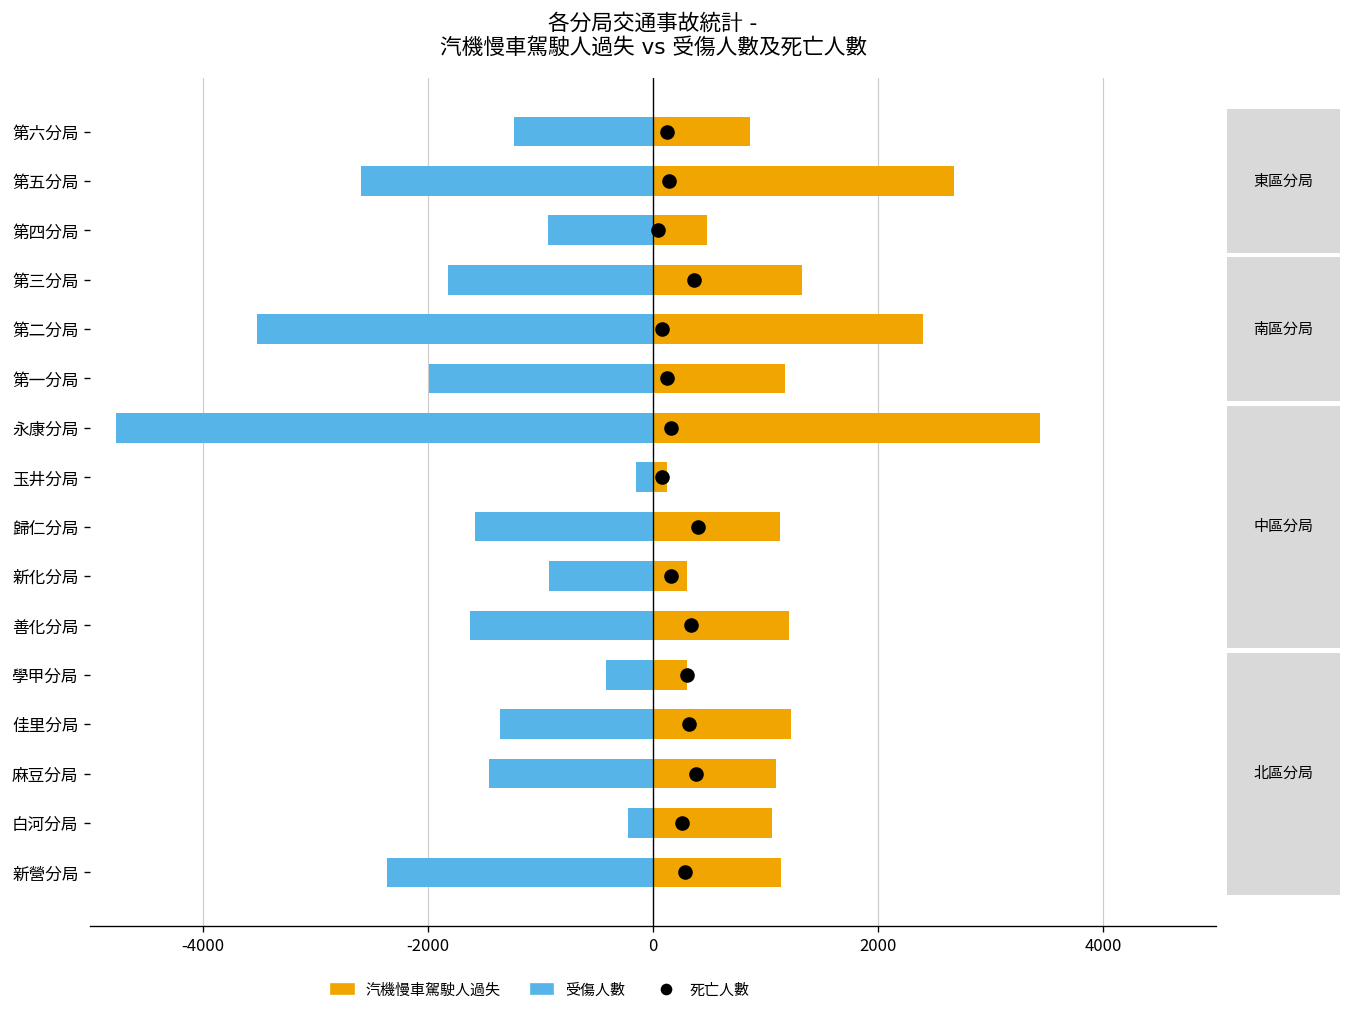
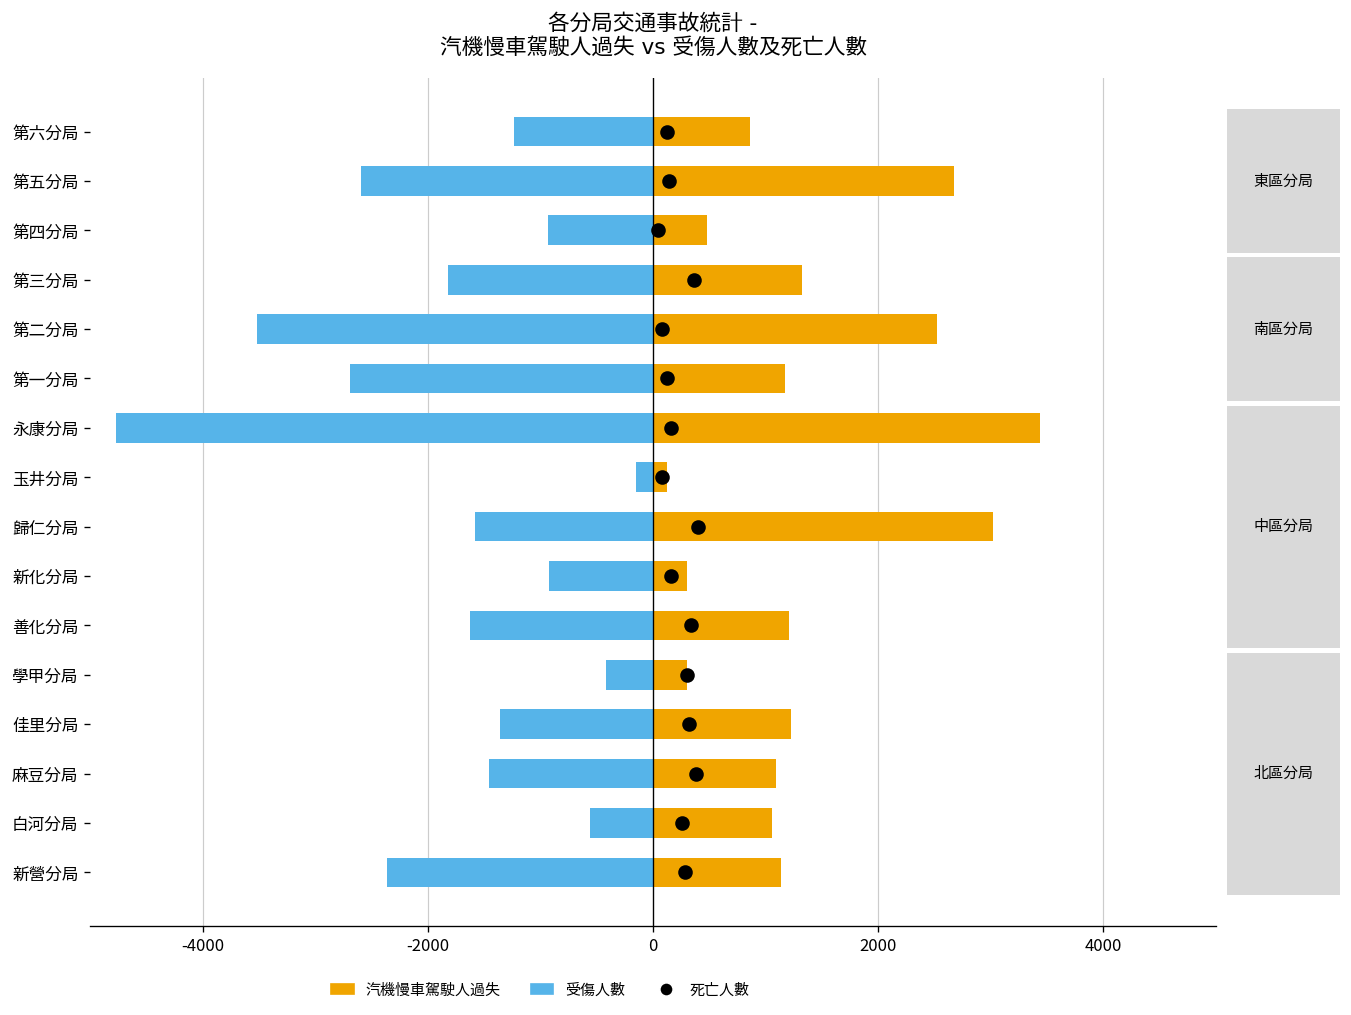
  {
    "汽機慢車駕駛人過失": {
      "第六分局": 900,
      "第五分局": 2700,
      "第四分局": 500,
      "第三分局": 1300,
-     "第二分局": 2400,
+     "第二分局": 2500,
      "第一分局": 1200,
      "永康分局": 3400,
      "玉井分局": 100,
-     "歸仁分局": 1100,
+     "歸仁分局": 3000,
      "新化分局": 300,
      "善化分局": 1200,
      "學甲分局": 300,
      "佳里分局": 1200,
      "麻豆分局": 1100,
      "白河分局": 1100,
      "新營分局": 1100
    },
    "受傷人數": {
      "第六分局": -1200,
      "第五分局": -2600,
      "第四分局": -900,
      "第三分局": -1800,
      "第二分局": -3500,
-     "第一分局": -2000,
+     "第一分局": -2700,
      "永康分局": -4800,
      "玉井分局": -200,
      "歸仁分局": -1600,
      "新化分局": -900,
      "善化分局": -1600,
      "學甲分局": -400,
      "佳里分局": -1400,
      "麻豆分局": -1500,
-     "白河分局": -200,
+     "白河分局": -600,
      "新營分局": -2400
    }
  }
